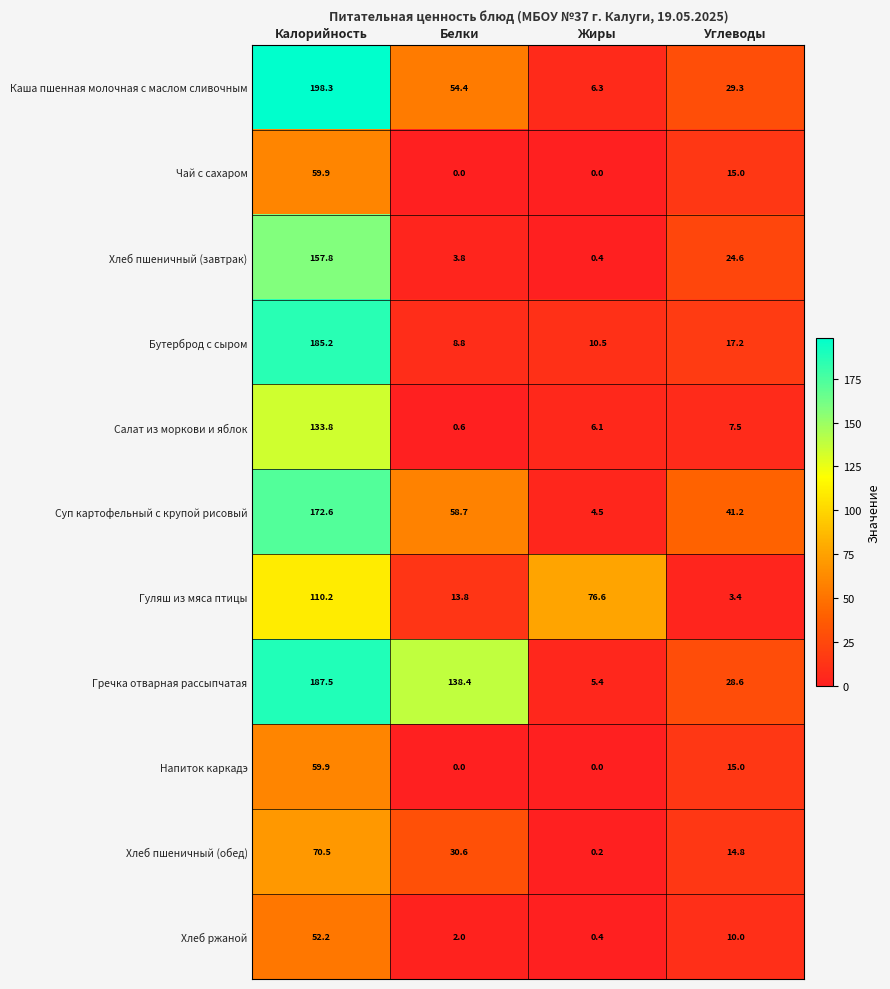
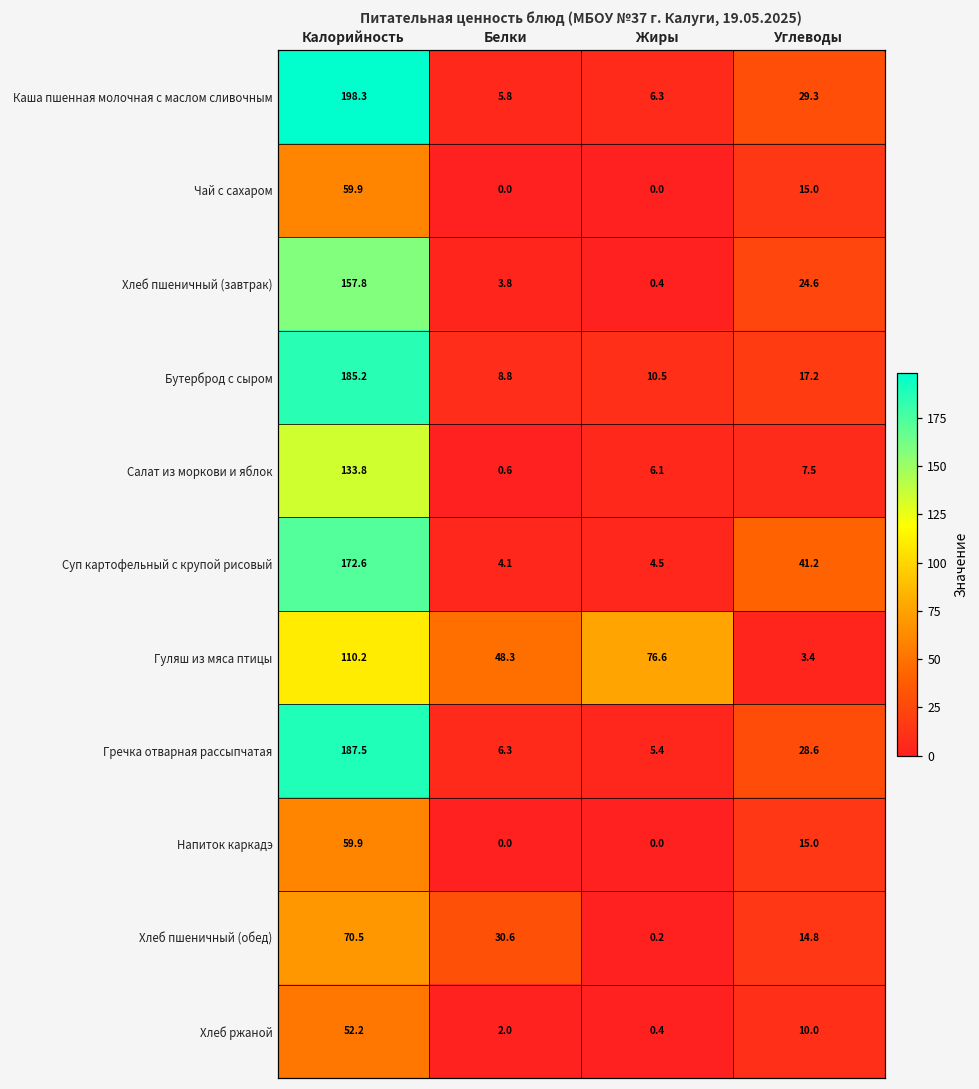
  {
    "Каша пшенная молочная с маслом сливочным": {
      "Калорийность": 198.3,
-     "Белки": 54.4,
+     "Белки": 5.8,
      "Жиры": 6.3,
      "Углеводы": 29.3
    },
    "Чай с сахаром": {
      "Калорийность": 59.9,
      "Белки": 0.0,
      "Жиры": 0.0,
      "Углеводы": 15.0
    },
    "Хлеб пшеничный (завтрак)": {
      "Калорийность": 157.8,
      "Белки": 3.8,
      "Жиры": 0.4,
      "Углеводы": 24.6
    },
    "Бутерброд с сыром": {
      "Калорийность": 185.2,
      "Белки": 8.8,
      "Жиры": 10.5,
      "Углеводы": 17.2
    },
    "Салат из моркови и яблок": {
      "Калорийность": 133.8,
      "Белки": 0.6,
      "Жиры": 6.1,
      "Углеводы": 7.5
    },
    "Суп картофельный с крупой рисовый": {
      "Калорийность": 172.6,
-     "Белки": 58.7,
+     "Белки": 4.1,
      "Жиры": 4.5,
      "Углеводы": 41.2
    },
    "Гуляш из мяса птицы": {
      "Калорийность": 110.2,
-     "Белки": 13.8,
+     "Белки": 48.3,
      "Жиры": 76.6,
      "Углеводы": 3.4
    },
    "Гречка отварная рассыпчатая": {
      "Калорийность": 187.5,
-     "Белки": 138.4,
+     "Белки": 6.3,
      "Жиры": 5.4,
      "Углеводы": 28.6
    },
    "Напиток каркадэ": {
      "Калорийность": 59.9,
      "Белки": 0.0,
      "Жиры": 0.0,
      "Углеводы": 15.0
    },
    "Хлеб пшеничный (обед)": {
      "Калорийность": 70.5,
      "Белки": 30.6,
      "Жиры": 0.2,
      "Углеводы": 14.8
    },
    "Хлеб ржаной": {
      "Калорийность": 52.2,
      "Белки": 2.0,
      "Жиры": 0.4,
      "Углеводы": 10.0
    }
  }
